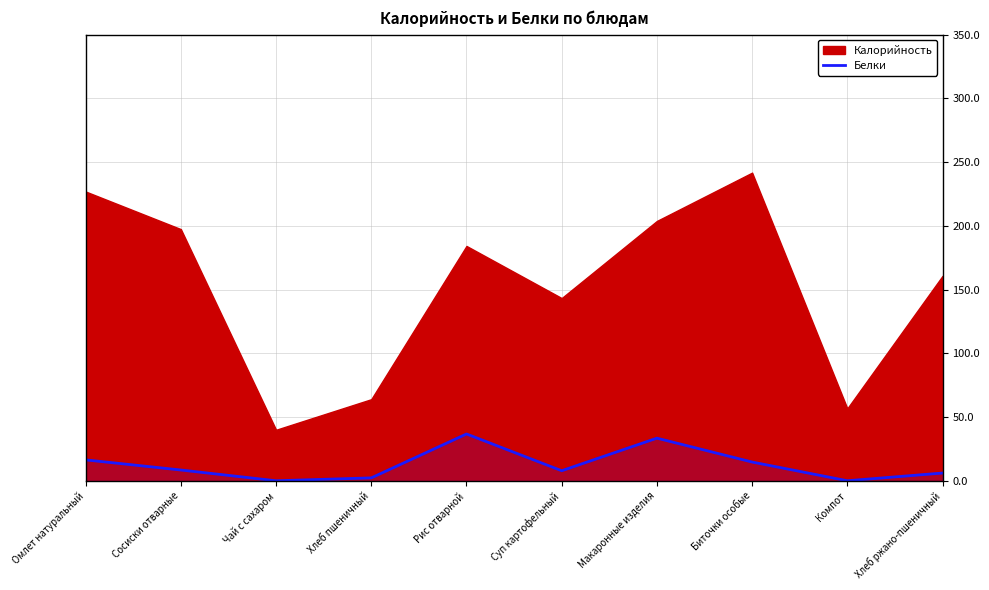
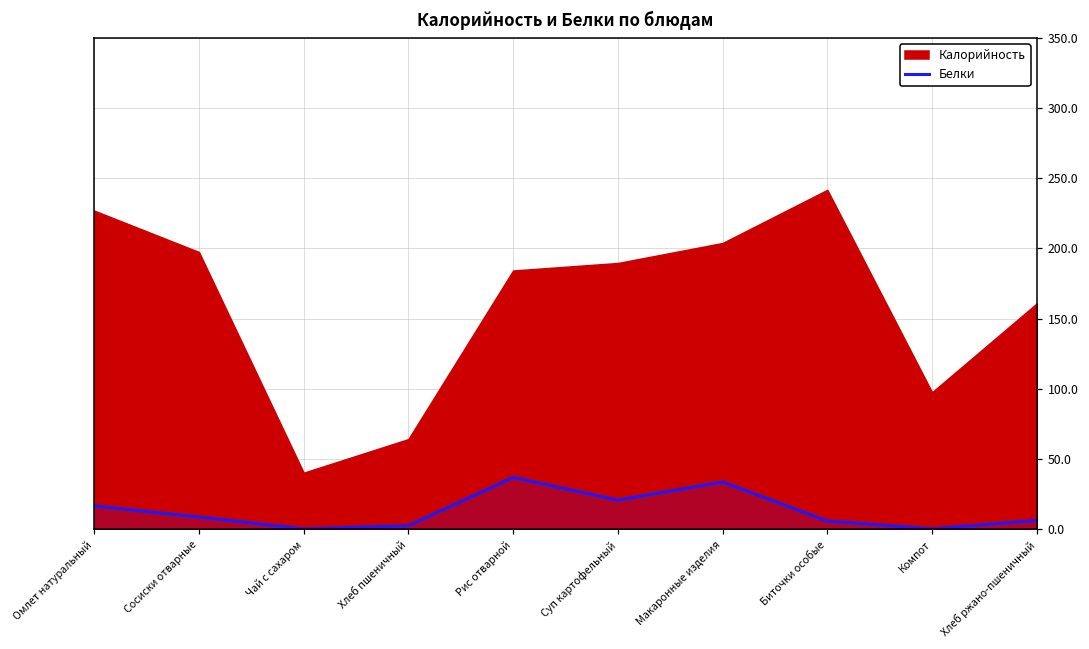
  {
    "Белки": {
      "Омлет натуральный": 16,
      "Сосиски отварные": 9,
      "Чай с сахаром": 0,
      "Хлеб пшеничный": 2,
      "Рис отварной": 37,
-     "Суп картофельный": 8,
+     "Суп картофельный": 21,
      "Макаронные изделия": 34,
-     "Биточки особые": 15,
+     "Биточки особые": 6,
      "Компот": 0,
      "Хлеб ржано-пшеничный": 6
    },
    "Калорийность": {
      "Омлет натуральный": 227,
      "Сосиски отварные": 197,
      "Чай с сахаром": 40,
      "Хлеб пшеничный": 64,
      "Рис отварной": 184,
-     "Суп картофельный": 143,
+     "Суп картофельный": 190,
      "Макаронные изделия": 204,
      "Биточки особые": 242,
-     "Компот": 57,
+     "Компот": 97,
      "Хлеб ржано-пшеничный": 161
    }
  }
